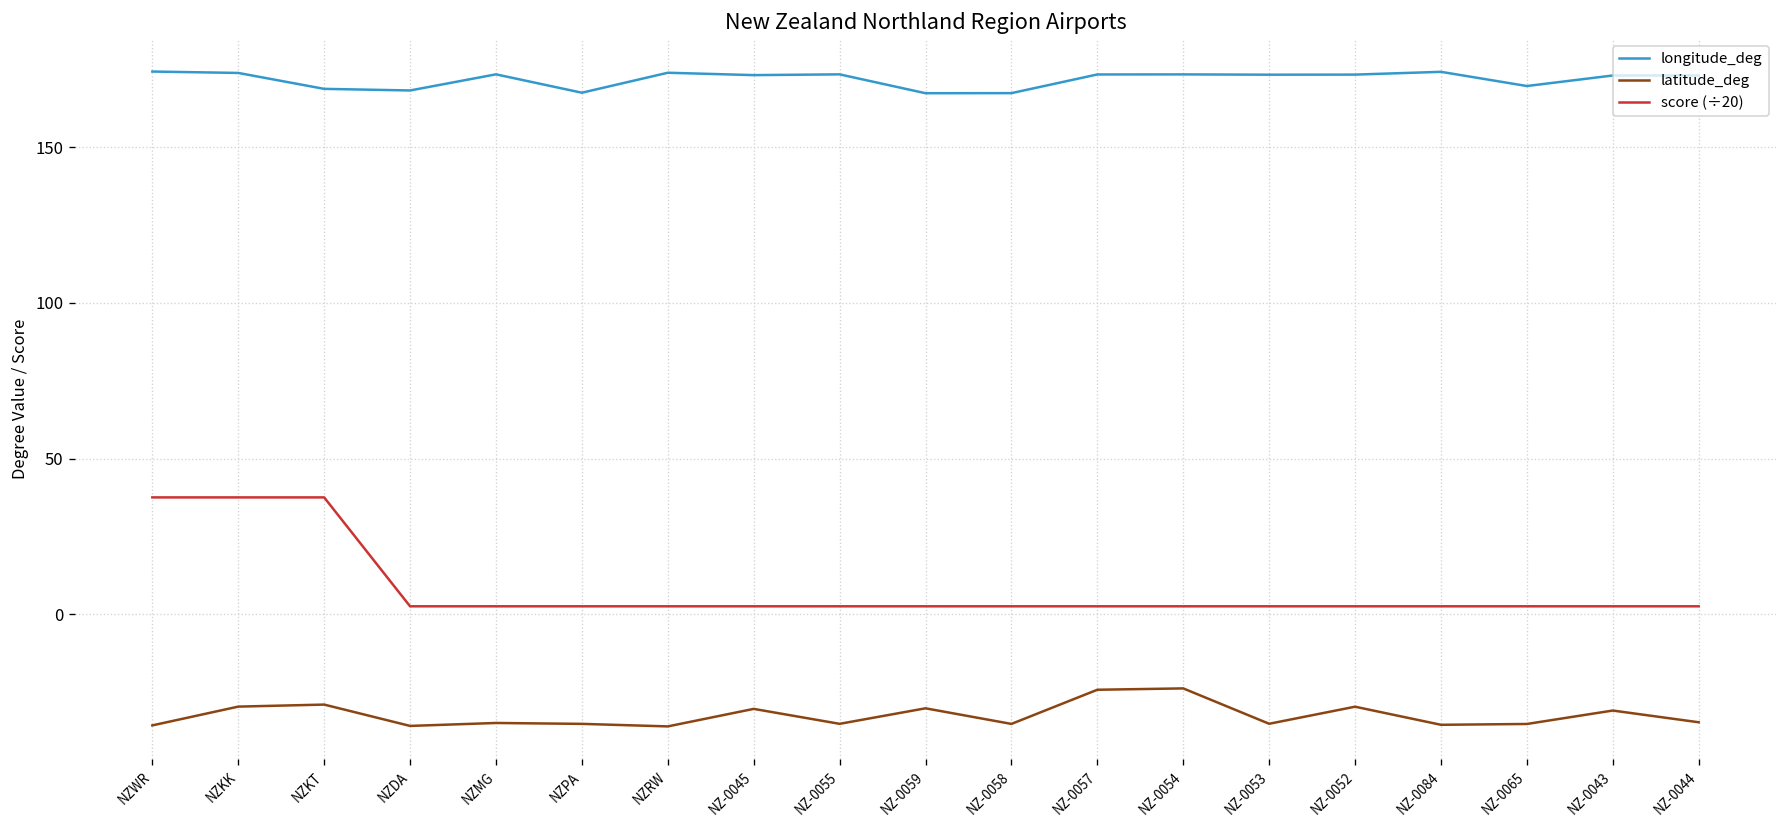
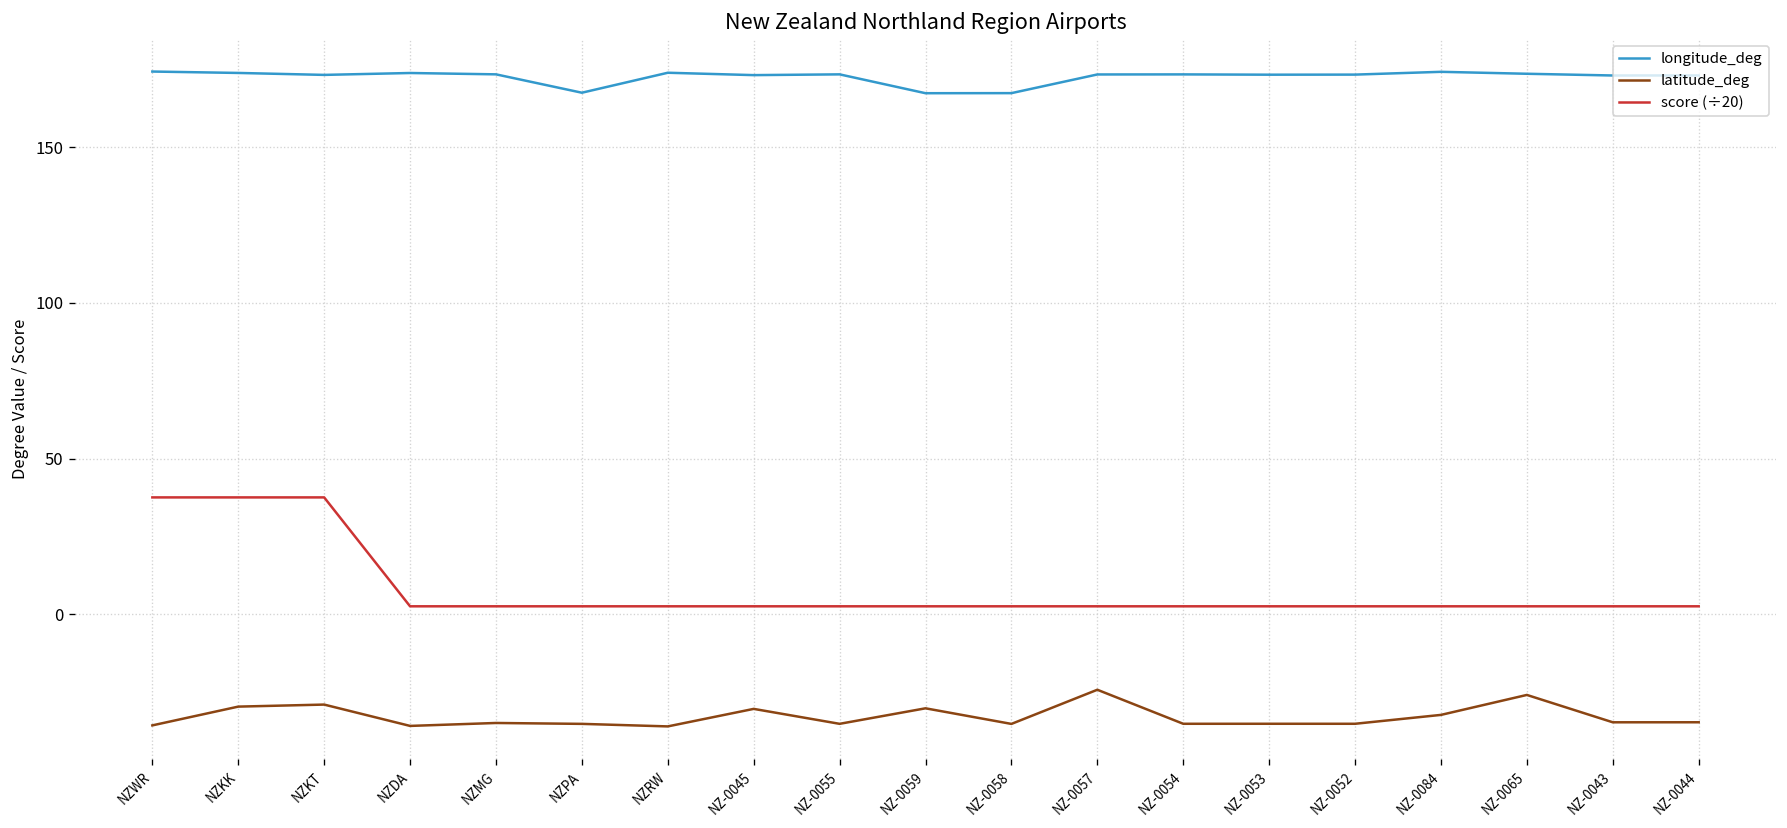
  {
    "longitude_deg": {
      "NZWR": 174,
      "NZKK": 174,
-     "NZKT": 169,
-     "NZDA": 168,
+     "NZKT": 173,
+     "NZDA": 174,
      "NZMG": 173,
      "NZPA": 168,
      "NZRW": 174,
      "NZ-0045": 173,
      "NZ-0055": 173,
      "NZ-0059": 167,
      "NZ-0058": 167,
      "NZ-0057": 173,
      "NZ-0054": 173,
      "NZ-0053": 173,
      "NZ-0052": 173,
      "NZ-0084": 174,
-     "NZ-0065": 170,
+     "NZ-0065": 174,
      "NZ-0043": 173
    },
    "latitude_deg": {
      "NZWR": -36,
      "NZKK": -30,
      "NZKT": -29,
      "NZDA": -36,
      "NZMG": -35,
      "NZPA": -35,
      "NZRW": -36,
      "NZ-0045": -30,
      "NZ-0055": -35,
      "NZ-0059": -30,
      "NZ-0058": -35,
      "NZ-0057": -24,
-     "NZ-0054": -24,
+     "NZ-0054": -35,
      "NZ-0053": -35,
-     "NZ-0052": -30,
-     "NZ-0084": -36,
-     "NZ-0065": -35,
-     "NZ-0043": -31,
+     "NZ-0052": -35,
+     "NZ-0084": -32,
+     "NZ-0065": -26,
+     "NZ-0043": -35,
      "NZ-0044": -35
    },
    "score (÷20)": {
      "NZWR": 38,
      "NZKK": 38,
      "NZKT": 38,
      "NZDA": 3,
      "NZMG": 3,
      "NZPA": 3,
      "NZRW": 3,
      "NZ-0045": 3,
      "NZ-0055": 3,
      "NZ-0059": 3,
      "NZ-0058": 3,
      "NZ-0057": 3,
      "NZ-0054": 3,
      "NZ-0053": 3,
      "NZ-0052": 3,
      "NZ-0084": 3,
      "NZ-0065": 3,
      "NZ-0043": 3,
      "NZ-0044": 3
    }
  }
